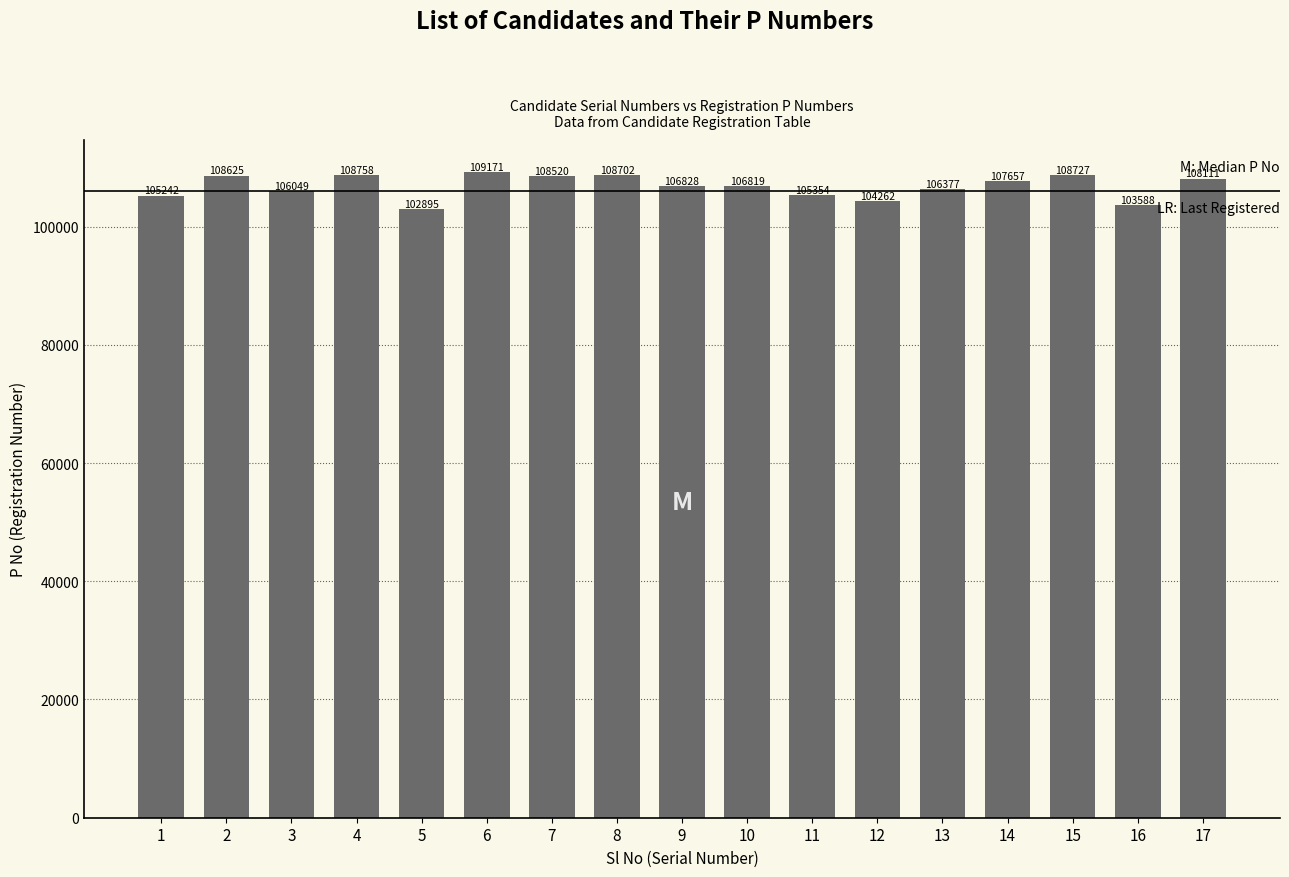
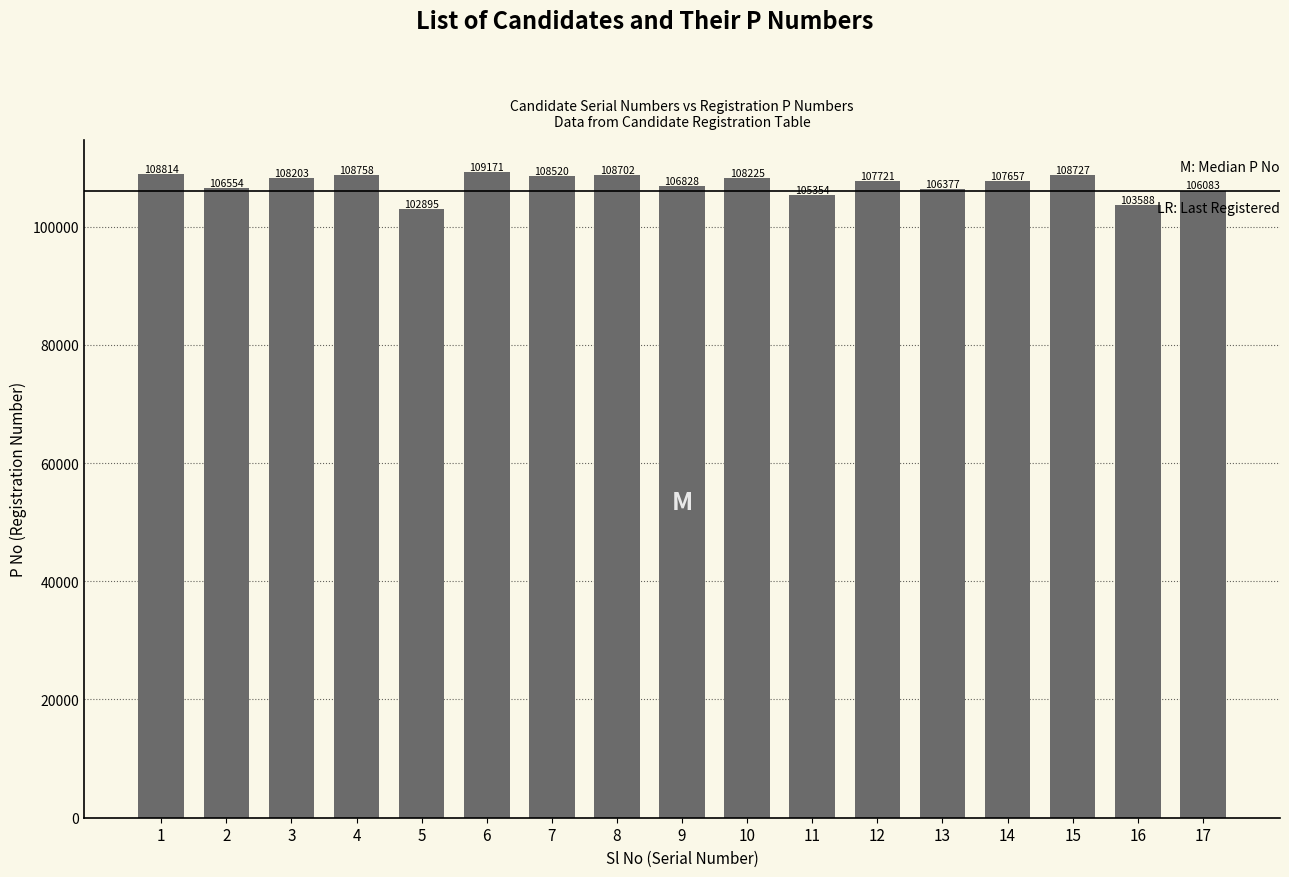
  {
-   "1": 105242,
-   "2": 108625,
-   "3": 106049,
+   "1": 108814,
+   "2": 106554,
+   "3": 108203,
    "4": 108758,
    "5": 102895,
    "6": 109171,
    "7": 108520,
    "8": 108702,
    "9": 106828,
-   "10": 106819,
+   "10": 108225,
    "11": 105354,
-   "12": 104262,
+   "12": 107721,
    "13": 106377,
    "14": 107657,
    "15": 108727,
    "16": 103588,
-   "17": 108111
+   "17": 106083
  }
